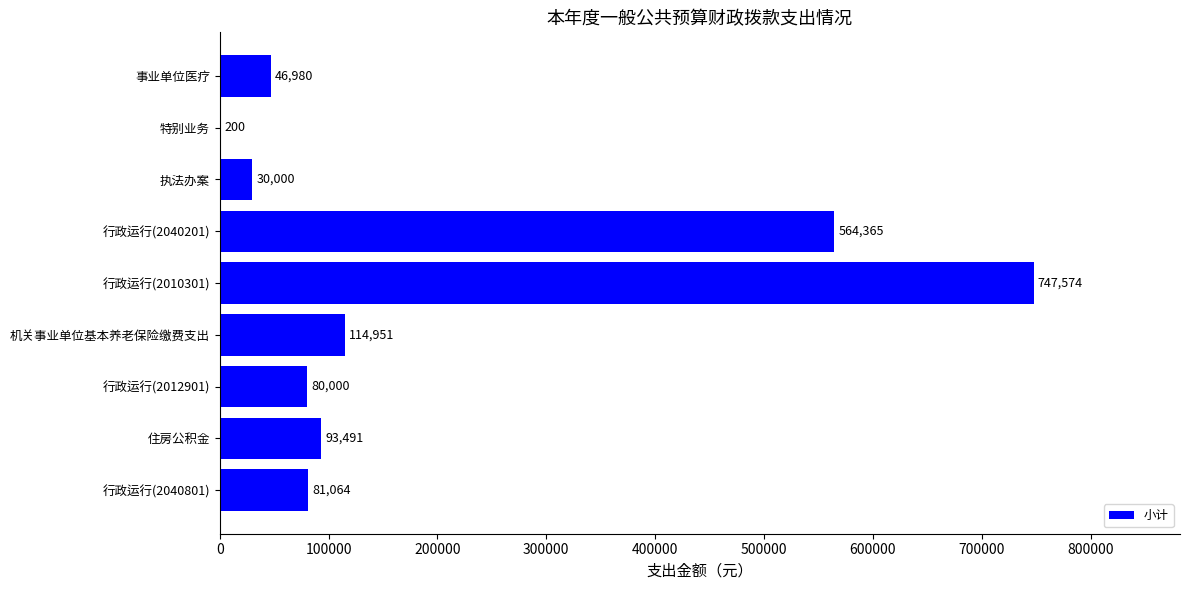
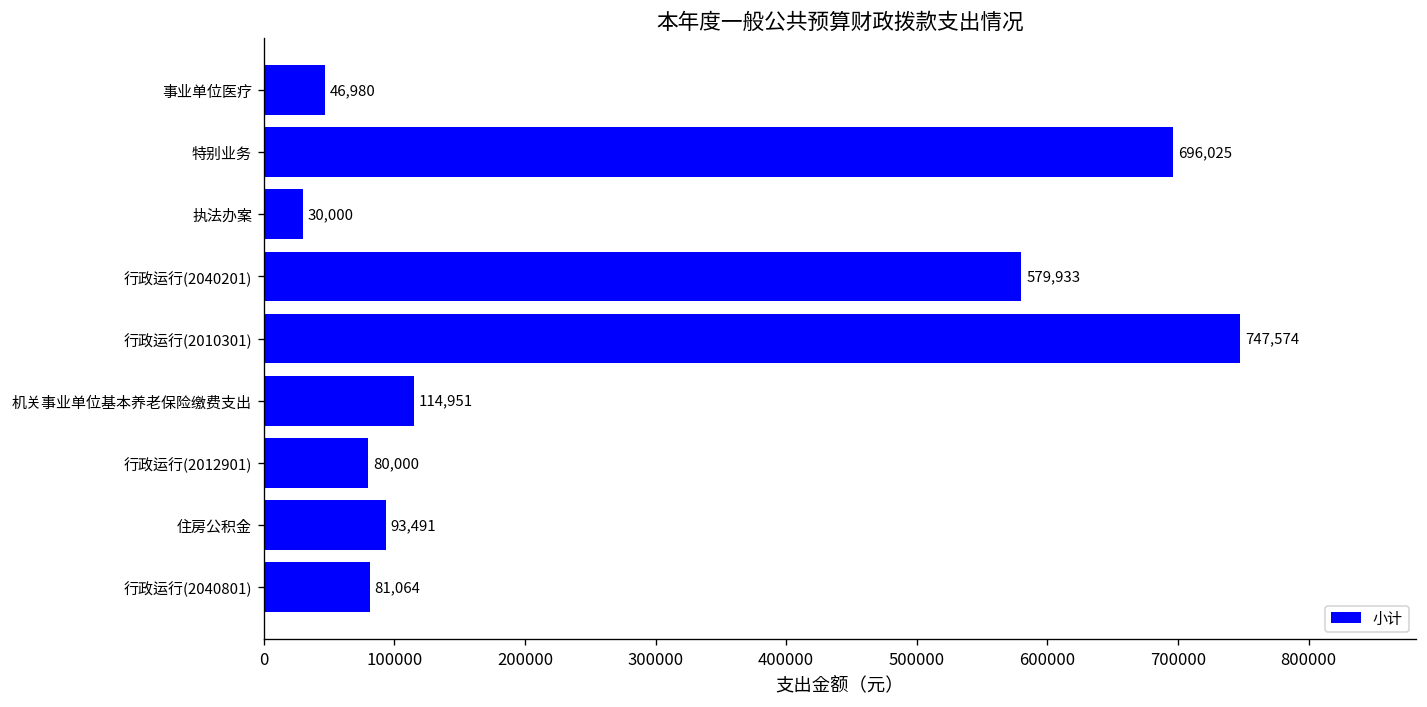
  {
    "事业单位医疗": "46,980",
-   "特别业务": "200",
+   "特别业务": "696,025",
    "执法办案": "30,000",
-   "行政运行(2040201)": "564,365",
+   "行政运行(2040201)": "579,933",
    "行政运行(2010301)": "747,574",
    "机关事业单位基本养老保险缴费支出": "114,951",
    "行政运行(2012901)": "80,000",
    "住房公积金": "93,491",
    "行政运行(2040801)": "81,064"
  }
